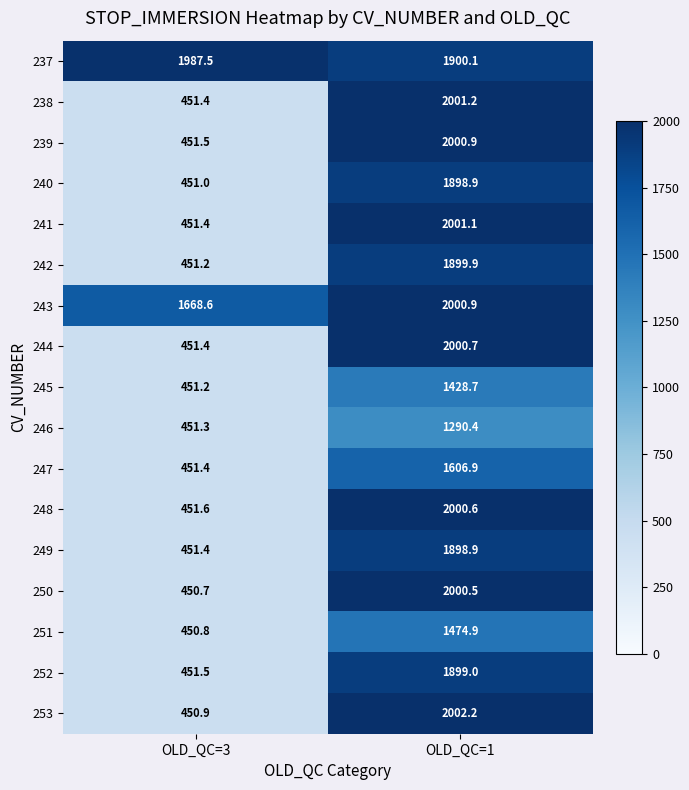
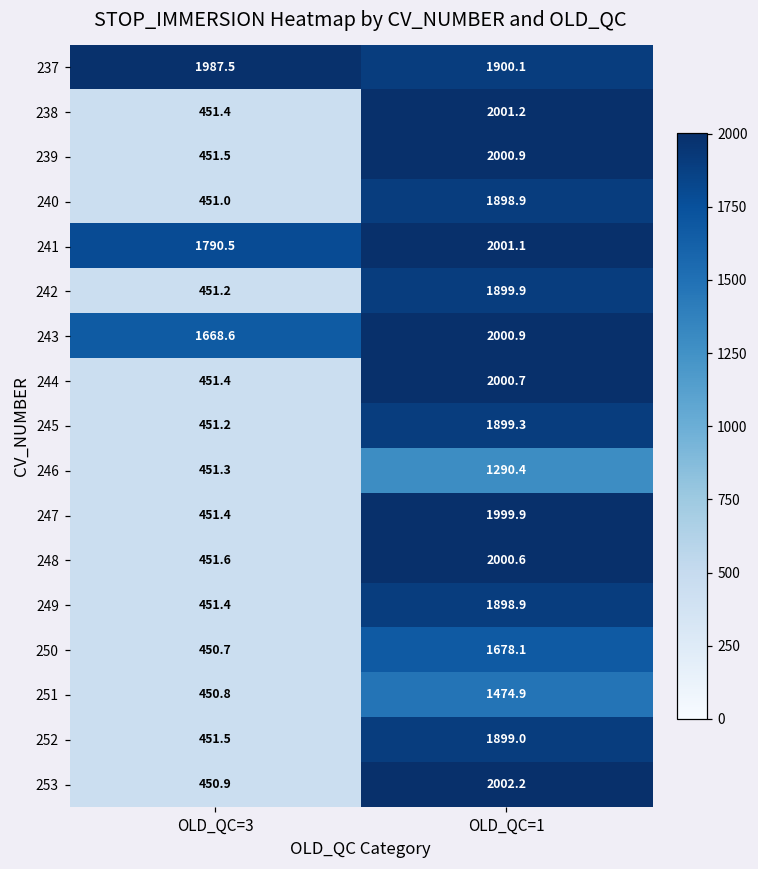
  {
    "237": {
      "OLD_QC=3": 1987.5,
      "OLD_QC=1": 1900.1
    },
    "238": {
      "OLD_QC=3": 451.4,
      "OLD_QC=1": 2001.2
    },
    "239": {
      "OLD_QC=3": 451.5,
      "OLD_QC=1": 2000.9
    },
    "240": {
      "OLD_QC=3": 451.0,
      "OLD_QC=1": 1898.9
    },
    "241": {
-     "OLD_QC=3": 451.4,
+     "OLD_QC=3": 1790.5,
      "OLD_QC=1": 2001.1
    },
    "242": {
      "OLD_QC=3": 451.2,
      "OLD_QC=1": 1899.9
    },
    "243": {
      "OLD_QC=3": 1668.6,
      "OLD_QC=1": 2000.9
    },
    "244": {
      "OLD_QC=3": 451.4,
      "OLD_QC=1": 2000.7
    },
    "245": {
      "OLD_QC=3": 451.2,
-     "OLD_QC=1": 1428.7
+     "OLD_QC=1": 1899.3
    },
    "246": {
      "OLD_QC=3": 451.3,
      "OLD_QC=1": 1290.4
    },
    "247": {
      "OLD_QC=3": 451.4,
-     "OLD_QC=1": 1606.9
+     "OLD_QC=1": 1999.9
    },
    "248": {
      "OLD_QC=3": 451.6,
      "OLD_QC=1": 2000.6
    },
    "249": {
      "OLD_QC=3": 451.4,
      "OLD_QC=1": 1898.9
    },
    "250": {
      "OLD_QC=3": 450.7,
-     "OLD_QC=1": 2000.5
+     "OLD_QC=1": 1678.1
    },
    "251": {
      "OLD_QC=3": 450.8,
      "OLD_QC=1": 1474.9
    },
    "252": {
      "OLD_QC=3": 451.5,
      "OLD_QC=1": 1899.0
    },
    "253": {
      "OLD_QC=3": 450.9,
      "OLD_QC=1": 2002.2
    }
  }
